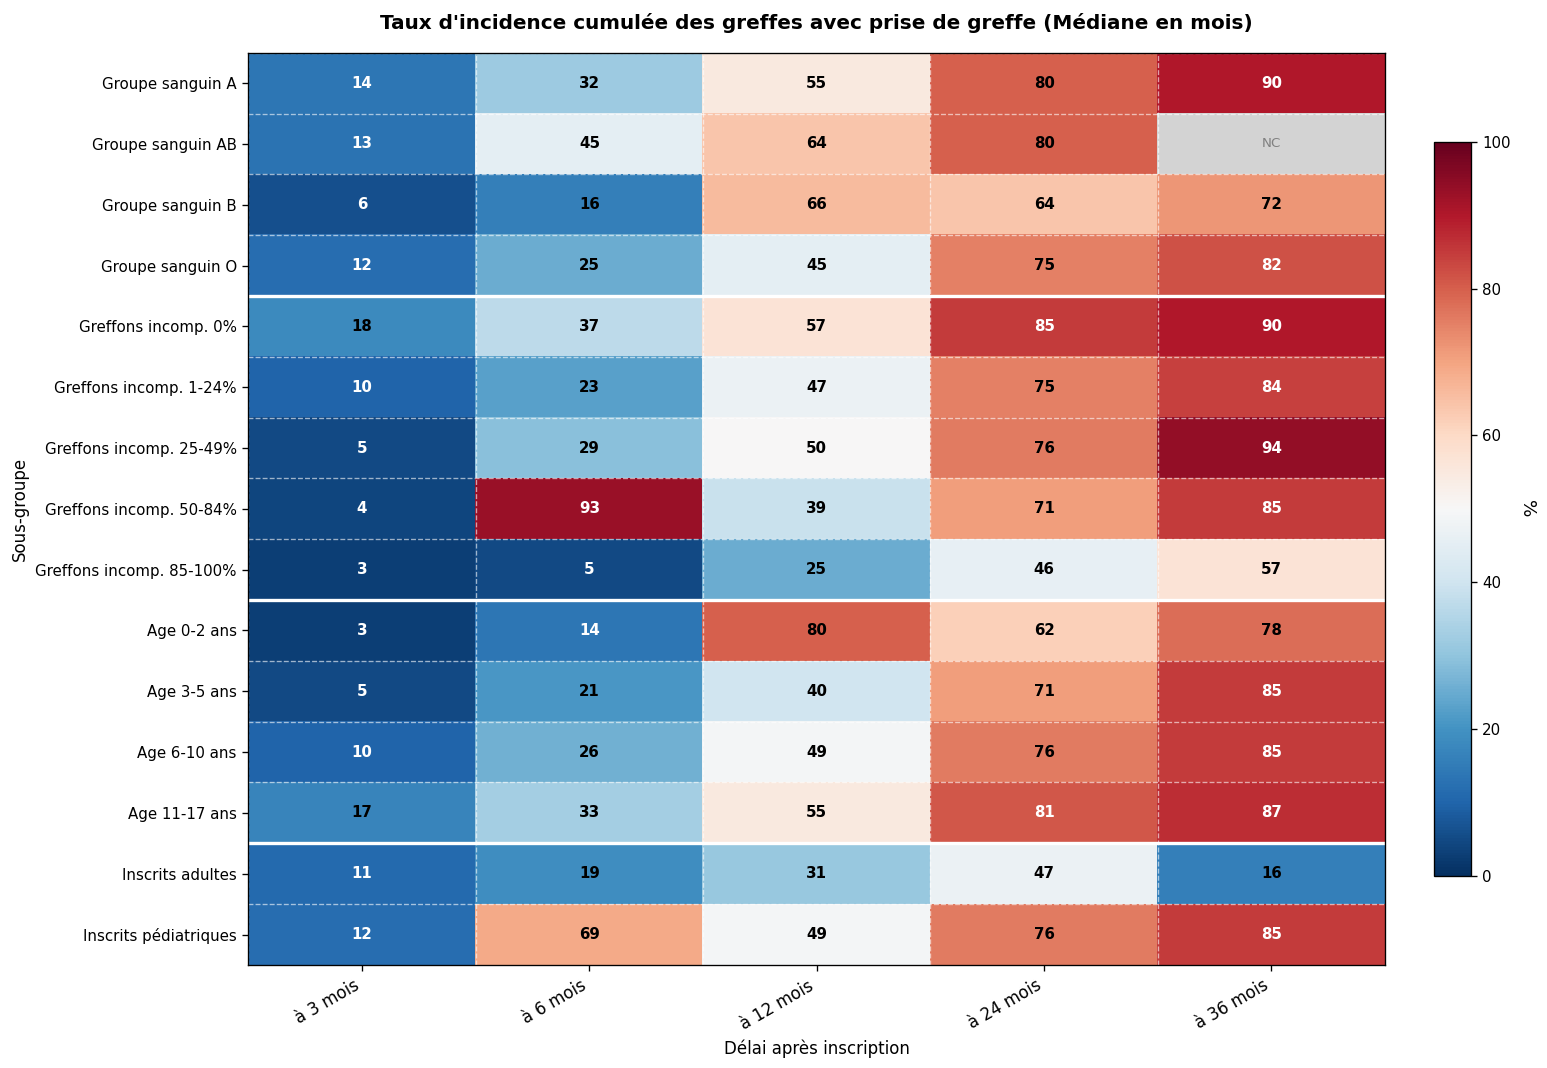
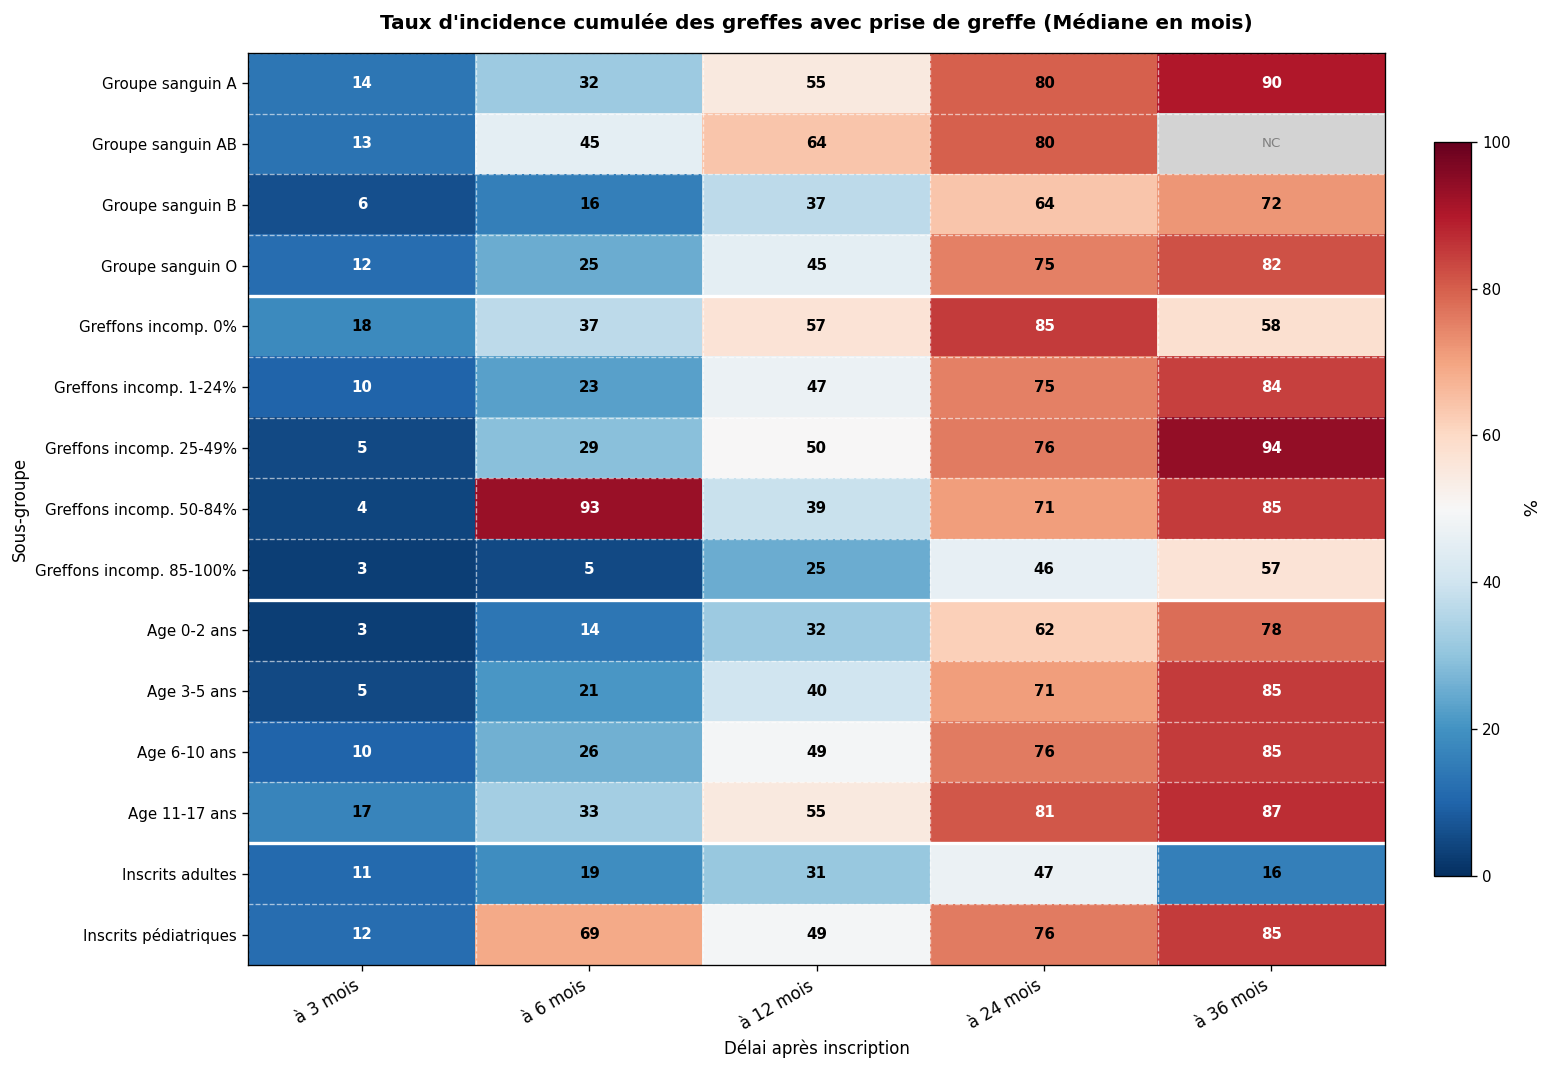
  {
    "Groupe sanguin A": {
      "à 3 mois": 14,
      "à 6 mois": 32,
      "à 12 mois": 55,
      "à 24 mois": 80,
      "à 36 mois": 90
    },
    "Groupe sanguin AB": {
      "à 3 mois": 13,
      "à 6 mois": 45,
      "à 12 mois": 64,
      "à 24 mois": 80
    },
    "Groupe sanguin B": {
      "à 3 mois": 6,
      "à 6 mois": 16,
-     "à 12 mois": 66,
+     "à 12 mois": 37,
      "à 24 mois": 64,
      "à 36 mois": 72
    },
    "Groupe sanguin O": {
      "à 3 mois": 12,
      "à 6 mois": 25,
      "à 12 mois": 45,
      "à 24 mois": 75,
      "à 36 mois": 82
    },
    "Greffons incomp. 0%": {
      "à 3 mois": 18,
      "à 6 mois": 37,
      "à 12 mois": 57,
      "à 24 mois": 85,
-     "à 36 mois": 90
+     "à 36 mois": 58
    },
    "Greffons incomp. 1-24%": {
      "à 3 mois": 10,
      "à 6 mois": 23,
      "à 12 mois": 47,
      "à 24 mois": 75,
      "à 36 mois": 84
    },
    "Greffons incomp. 25-49%": {
      "à 3 mois": 5,
      "à 6 mois": 29,
      "à 12 mois": 50,
      "à 24 mois": 76,
      "à 36 mois": 94
    },
    "Greffons incomp. 50-84%": {
      "à 3 mois": 4,
      "à 6 mois": 93,
      "à 12 mois": 39,
      "à 24 mois": 71,
      "à 36 mois": 85
    },
    "Greffons incomp. 85-100%": {
      "à 3 mois": 3,
      "à 6 mois": 5,
      "à 12 mois": 25,
      "à 24 mois": 46,
      "à 36 mois": 57
    },
    "Age 0-2 ans": {
      "à 3 mois": 3,
      "à 6 mois": 14,
-     "à 12 mois": 80,
+     "à 12 mois": 32,
      "à 24 mois": 62,
      "à 36 mois": 78
    },
    "Age 3-5 ans": {
      "à 3 mois": 5,
      "à 6 mois": 21,
      "à 12 mois": 40,
      "à 24 mois": 71,
      "à 36 mois": 85
    },
    "Age 6-10 ans": {
      "à 3 mois": 10,
      "à 6 mois": 26,
      "à 12 mois": 49,
      "à 24 mois": 76,
      "à 36 mois": 85
    },
    "Age 11-17 ans": {
      "à 3 mois": 17,
      "à 6 mois": 33,
      "à 12 mois": 55,
      "à 24 mois": 81,
      "à 36 mois": 87
    },
    "Inscrits adultes": {
      "à 3 mois": 11,
      "à 6 mois": 19,
      "à 12 mois": 31,
      "à 24 mois": 47,
      "à 36 mois": 16
    },
    "Inscrits pédiatriques": {
      "à 3 mois": 12,
      "à 6 mois": 69,
      "à 12 mois": 49,
      "à 24 mois": 76,
      "à 36 mois": 85
    }
  }
